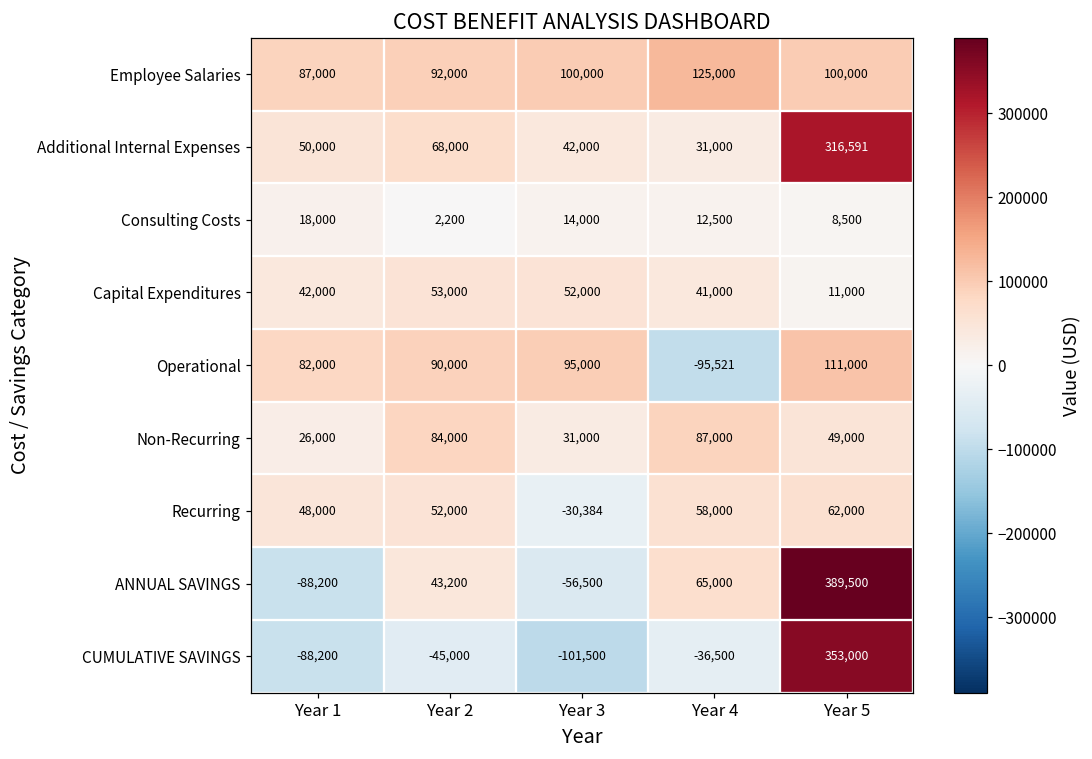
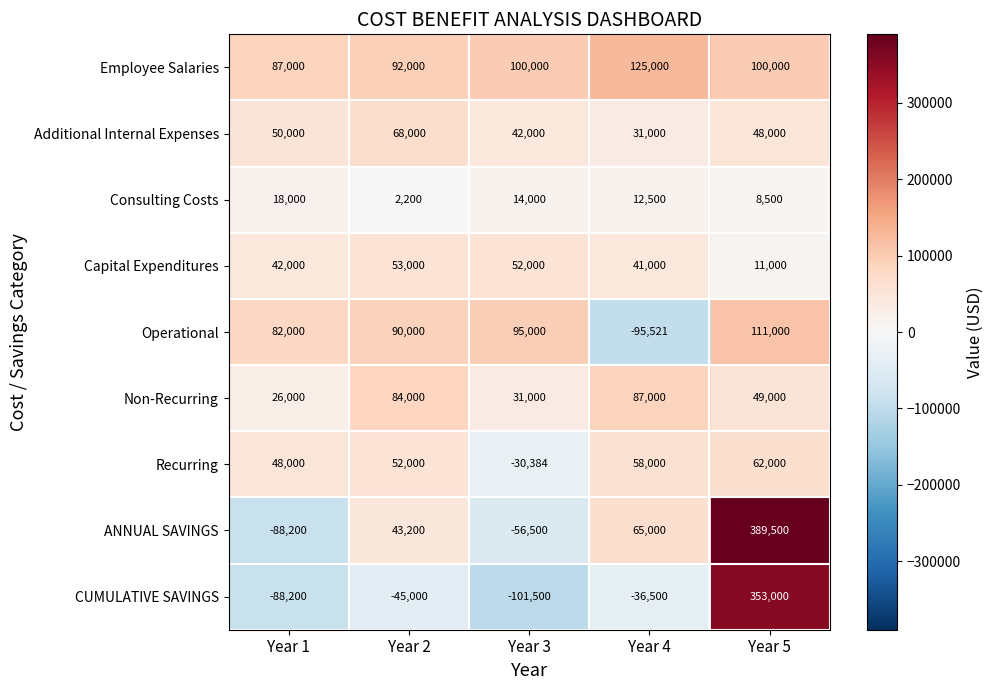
  {
    "Employee Salaries": {
      "Year 1": "87,000",
      "Year 2": "92,000",
      "Year 3": "100,000",
      "Year 4": "125,000",
      "Year 5": "100,000"
    },
    "Additional Internal Expenses": {
      "Year 1": "50,000",
      "Year 2": "68,000",
      "Year 3": "42,000",
      "Year 4": "31,000",
-     "Year 5": "316,591"
+     "Year 5": "48,000"
    },
    "Consulting Costs": {
      "Year 1": "18,000",
      "Year 2": "2,200",
      "Year 3": "14,000",
      "Year 4": "12,500",
      "Year 5": "8,500"
    },
    "Capital Expenditures": {
      "Year 1": "42,000",
      "Year 2": "53,000",
      "Year 3": "52,000",
      "Year 4": "41,000",
      "Year 5": "11,000"
    },
    "Operational": {
      "Year 1": "82,000",
      "Year 2": "90,000",
      "Year 3": "95,000",
      "Year 4": "-95,521",
      "Year 5": "111,000"
    },
    "Non-Recurring": {
      "Year 1": "26,000",
      "Year 2": "84,000",
      "Year 3": "31,000",
      "Year 4": "87,000",
      "Year 5": "49,000"
    },
    "Recurring": {
      "Year 1": "48,000",
      "Year 2": "52,000",
      "Year 3": "-30,384",
      "Year 4": "58,000",
      "Year 5": "62,000"
    },
    "ANNUAL SAVINGS": {
      "Year 1": "-88,200",
      "Year 2": "43,200",
      "Year 3": "-56,500",
      "Year 4": "65,000",
      "Year 5": "389,500"
    },
    "CUMULATIVE SAVINGS": {
      "Year 1": "-88,200",
      "Year 2": "-45,000",
      "Year 3": "-101,500",
      "Year 4": "-36,500",
      "Year 5": "353,000"
    }
  }
